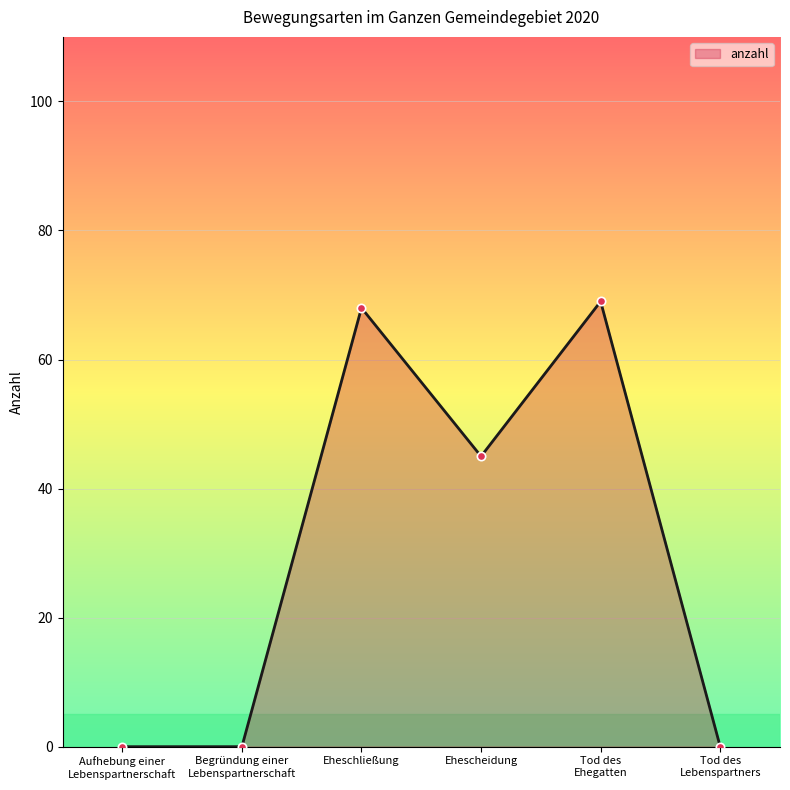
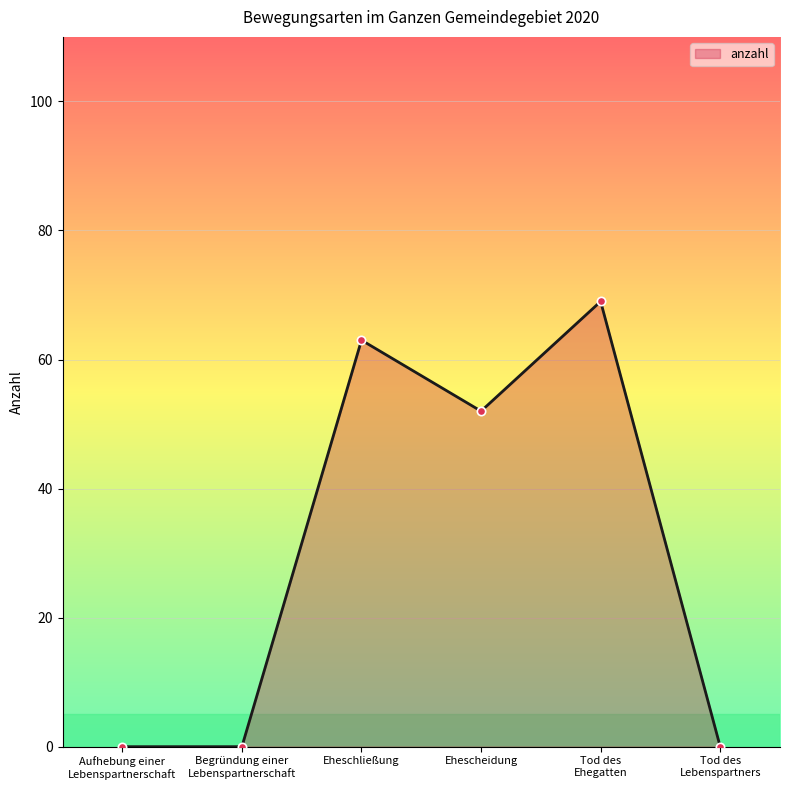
  {
-   "Eheschließung": 68,
-   "Ehescheidung": 45,
+   "Eheschließung": 63,
+   "Ehescheidung": 52,
    "Tod des Ehegatten": 69
  }
